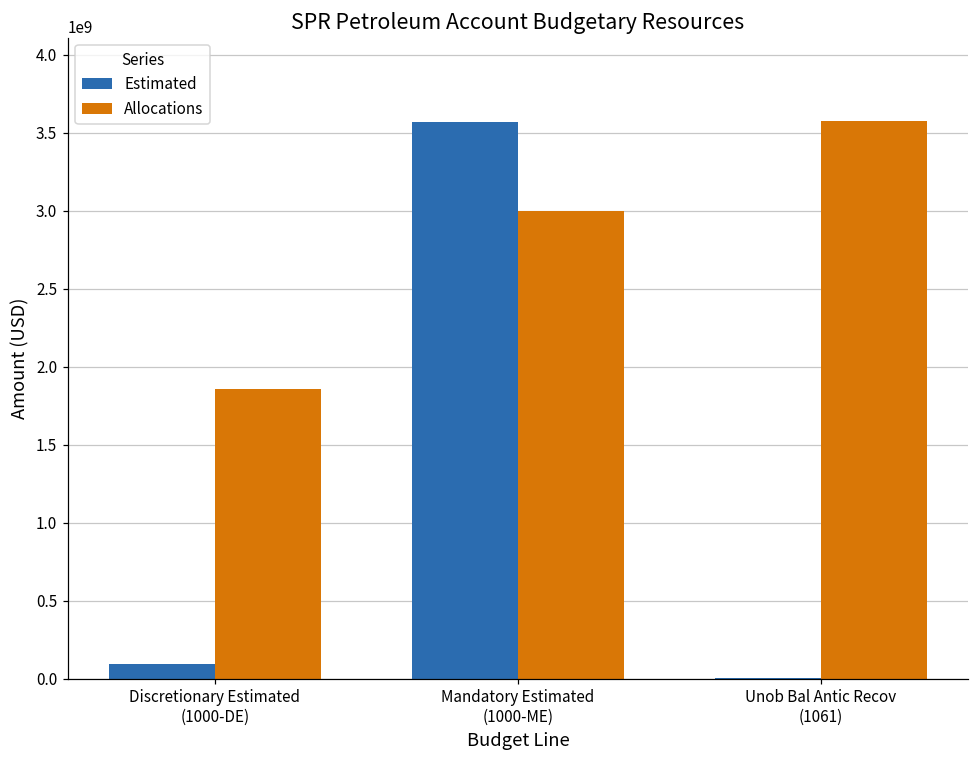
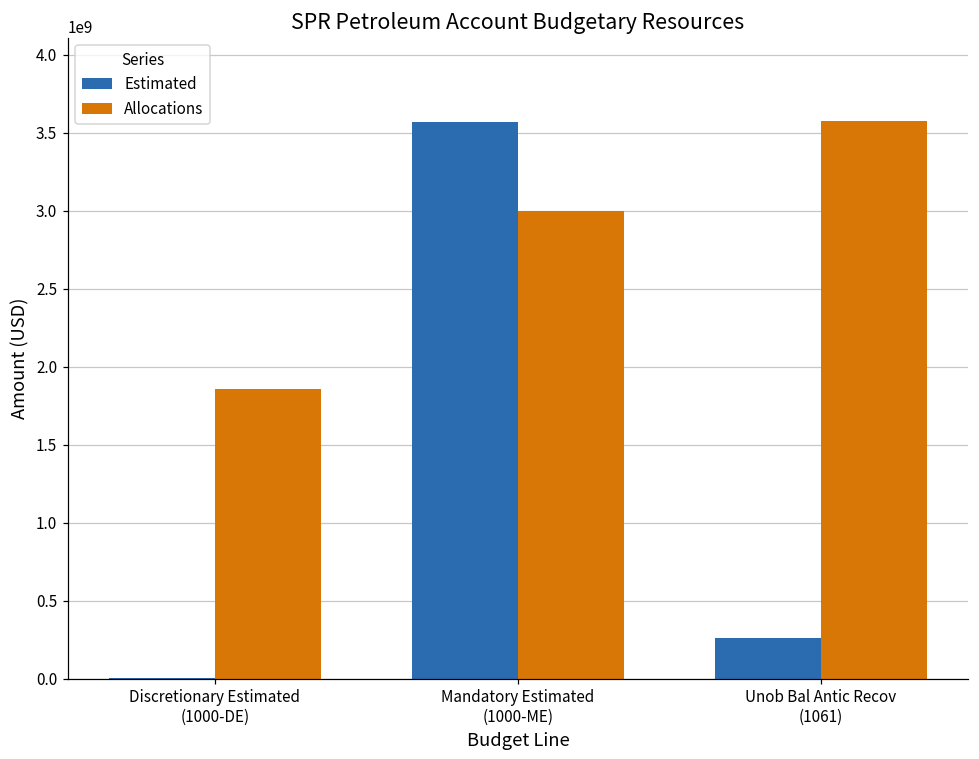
  {
    "Estimated": {
-     "Discretionary Estimated (1000-DE)": 90000000,
+     "Discretionary Estimated (1000-DE)": 0,
      "Mandatory Estimated (1000-ME)": 3570000000,
-     "Unob Bal Antic Recov (1061)": 0
+     "Unob Bal Antic Recov (1061)": 260000000
    },
    "Allocations": {
      "Discretionary Estimated (1000-DE)": 1860000000,
      "Mandatory Estimated (1000-ME)": 3000000000,
      "Unob Bal Antic Recov (1061)": 3570000000
    }
  }
